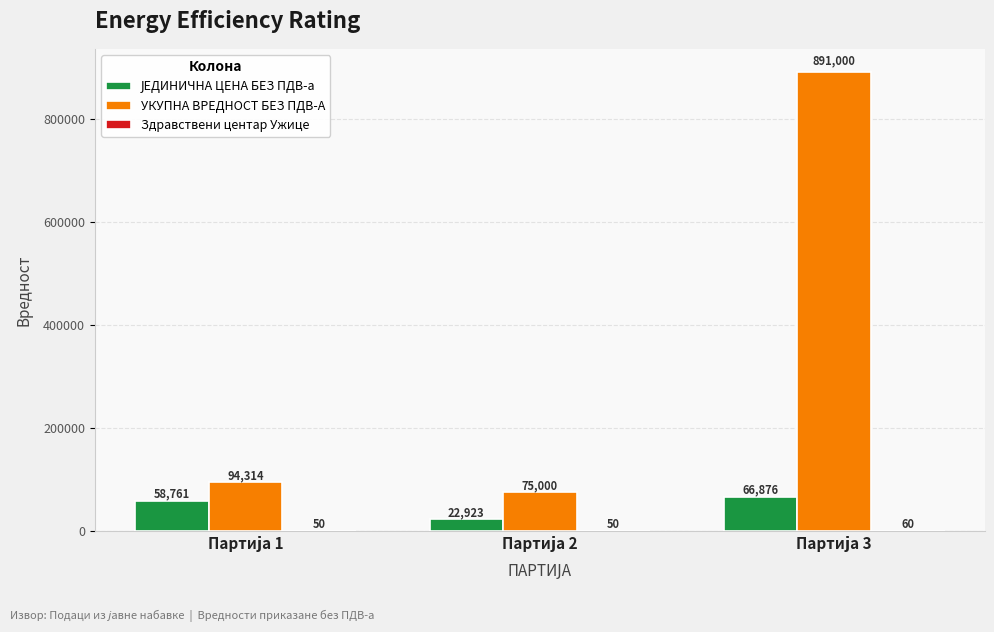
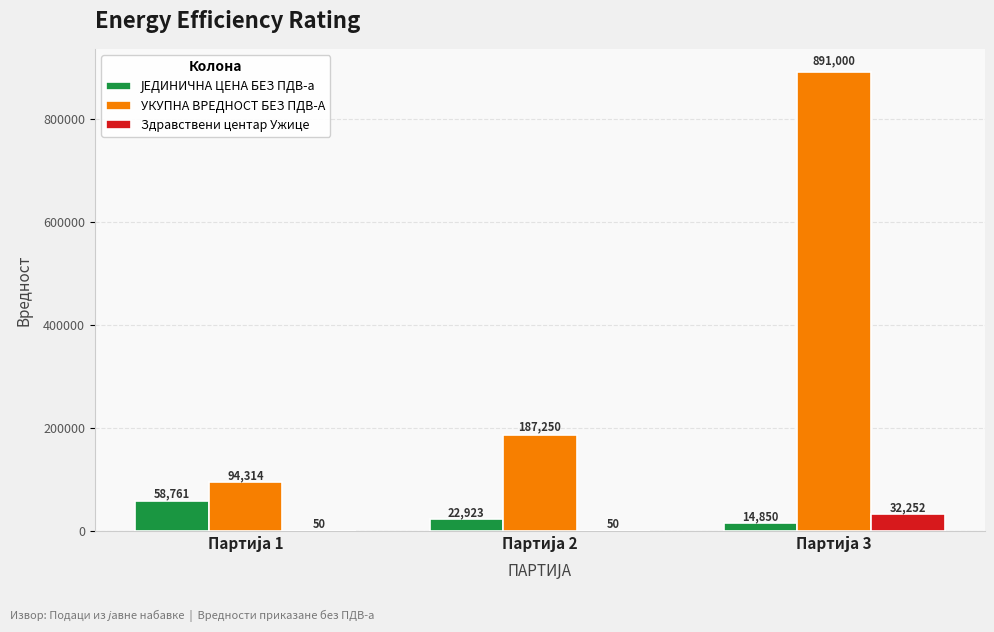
  {
    "ЈЕДИНИЧНА ЦЕНА БЕЗ ПДВ-а": {
      "Партија 1": "58,761",
      "Партија 2": "22,923",
-     "Партија 3": "66,876"
+     "Партија 3": "14,850"
    },
    "УКУПНА ВРЕДНОСТ БЕЗ ПДВ-А": {
      "Партија 1": "94,314",
-     "Партија 2": "75,000",
+     "Партија 2": "187,250",
      "Партија 3": "891,000"
    },
    "Здравствени центар Ужице": {
      "Партија 1": "50",
      "Партија 2": "50",
-     "Партија 3": "60"
+     "Партија 3": "32,252"
    }
  }
